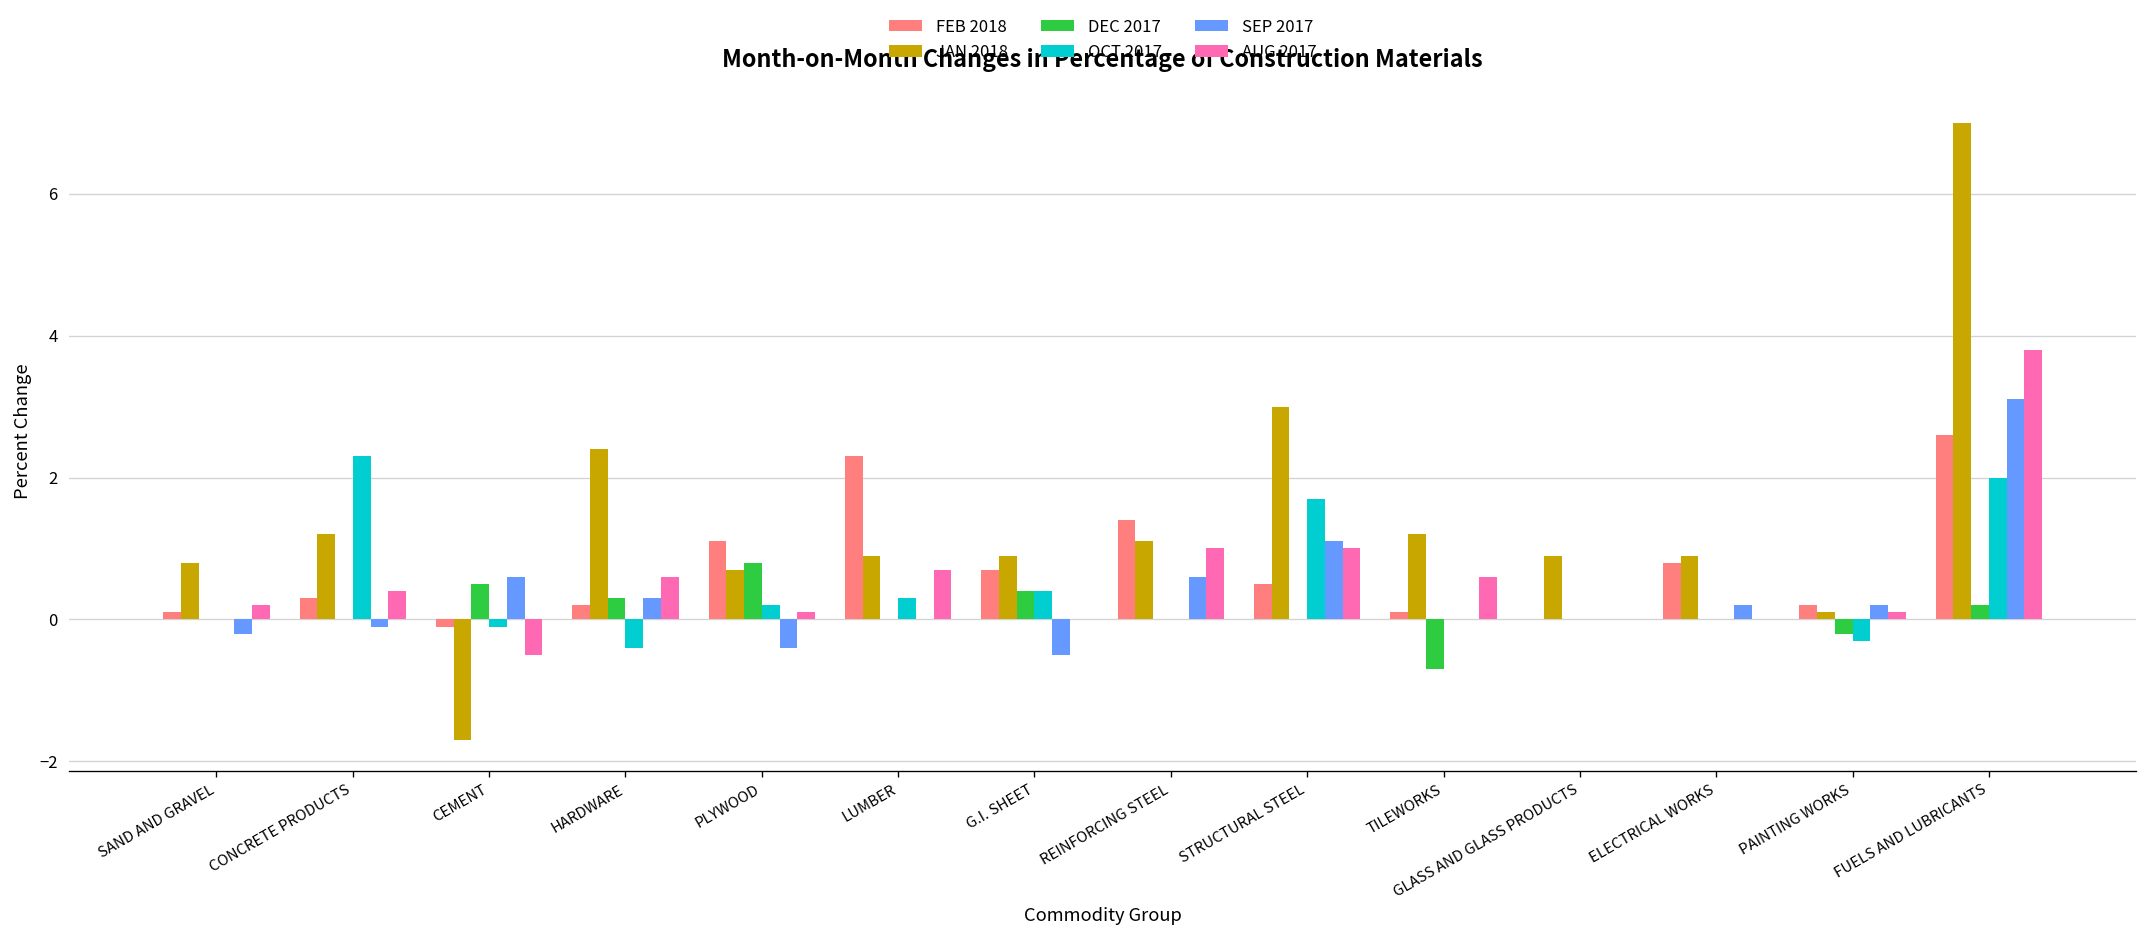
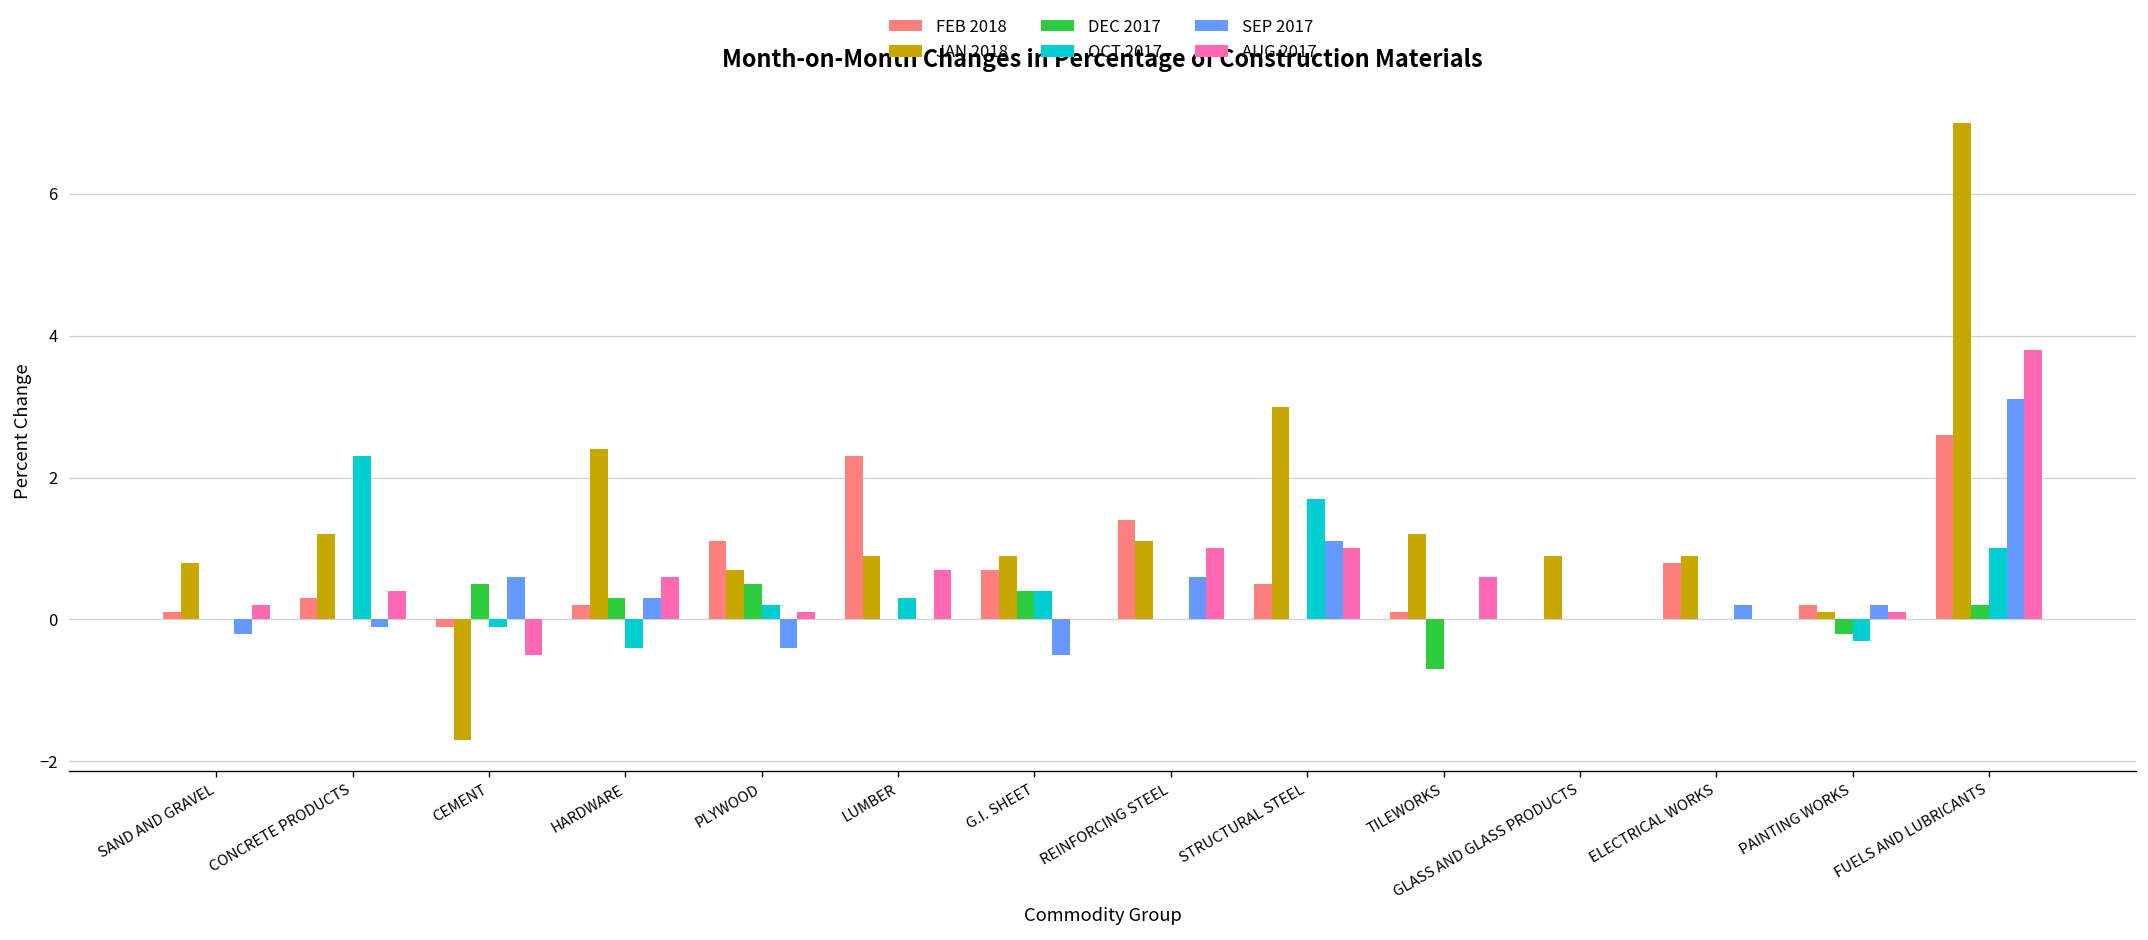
  {
    "JAN 2018": {
      "SAND AND GRAVEL": 0.8,
      "CONCRETE PRODUCTS": 1.2,
      "CEMENT": -1.7,
      "HARDWARE": 2.4,
      "PLYWOOD": 0.7,
      "LUMBER": 0.9,
      "G.I. SHEET": 0.9,
      "REINFORCING STEEL": 1.1,
      "STRUCTURAL STEEL": 3.0,
      "TILEWORKS": 1.2,
      "GLASS AND GLASS PRODUCTS": 0.9,
      "ELECTRICAL WORKS": 0.9,
      "PAINTING WORKS": 0.1,
      "FUELS AND LUBRICANTS": 7.0
    },
    "DEC 2017": {
      "SAND AND GRAVEL": 0.0,
      "CONCRETE PRODUCTS": 0.0,
      "CEMENT": 0.5,
      "HARDWARE": 0.3,
-     "PLYWOOD": 0.8,
+     "PLYWOOD": 0.5,
      "LUMBER": 0.0,
      "G.I. SHEET": 0.4,
      "REINFORCING STEEL": 0.0,
      "STRUCTURAL STEEL": 0.0,
      "TILEWORKS": -0.7,
      "GLASS AND GLASS PRODUCTS": 0.0,
      "ELECTRICAL WORKS": 0.0,
      "PAINTING WORKS": -0.2,
      "FUELS AND LUBRICANTS": 0.2
    },
    "OCT 2017": {
      "SAND AND GRAVEL": 0,
      "CONCRETE PRODUCTS": 2.3,
      "CEMENT": -0.1,
      "HARDWARE": -0.4,
      "PLYWOOD": 0.2,
      "LUMBER": 0.3,
      "G.I. SHEET": 0.4,
      "REINFORCING STEEL": 0,
      "STRUCTURAL STEEL": 1.7,
      "TILEWORKS": 0,
      "GLASS AND GLASS PRODUCTS": 0,
      "ELECTRICAL WORKS": 0,
      "PAINTING WORKS": -0.3,
-     "FUELS AND LUBRICANTS": 2
+     "FUELS AND LUBRICANTS": 1
    },
    "SEP 2017": {
      "SAND AND GRAVEL": -0.2,
      "CONCRETE PRODUCTS": -0.1,
      "CEMENT": 0.6,
      "HARDWARE": 0.3,
      "PLYWOOD": -0.4,
      "LUMBER": 0.0,
      "G.I. SHEET": -0.5,
      "REINFORCING STEEL": 0.6,
      "STRUCTURAL STEEL": 1.1,
      "TILEWORKS": 0.0,
      "GLASS AND GLASS PRODUCTS": 0.0,
      "ELECTRICAL WORKS": 0.2,
      "PAINTING WORKS": 0.2,
      "FUELS AND LUBRICANTS": 3.1
    }
  }
